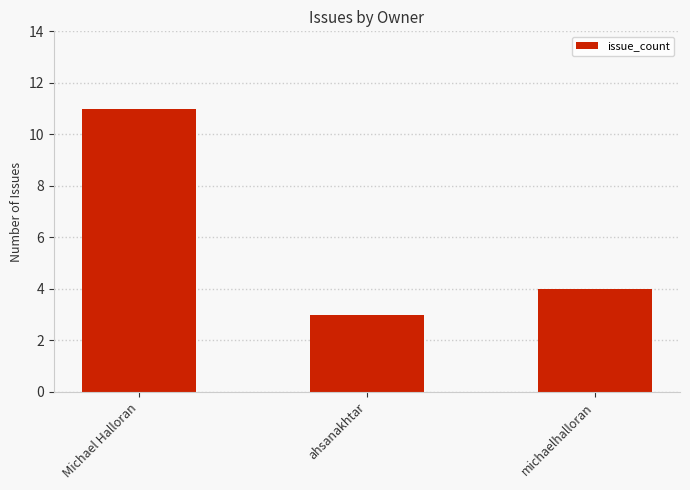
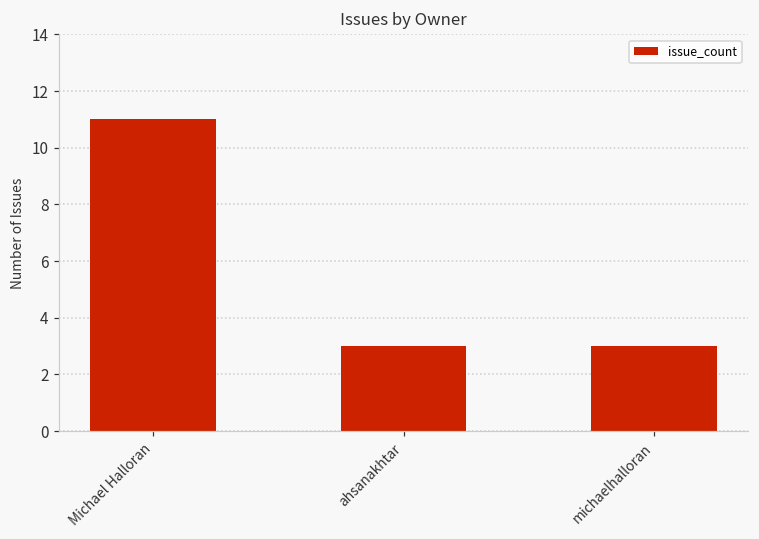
  {
    "Michael Halloran": 11,
    "ahsanakhtar": 3,
-   "michaelhalloran": 4
+   "michaelhalloran": 3
  }
